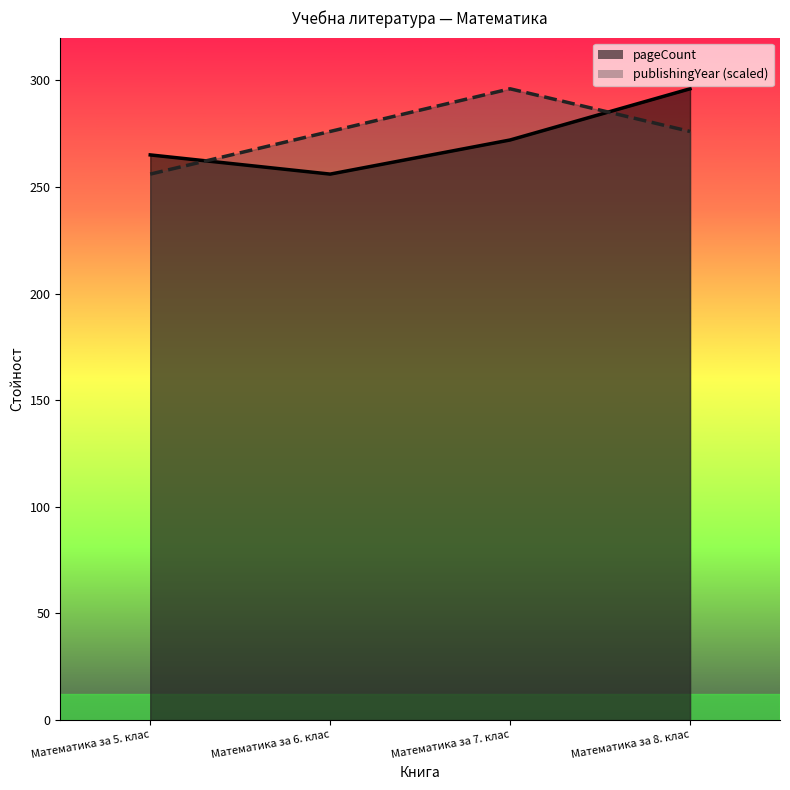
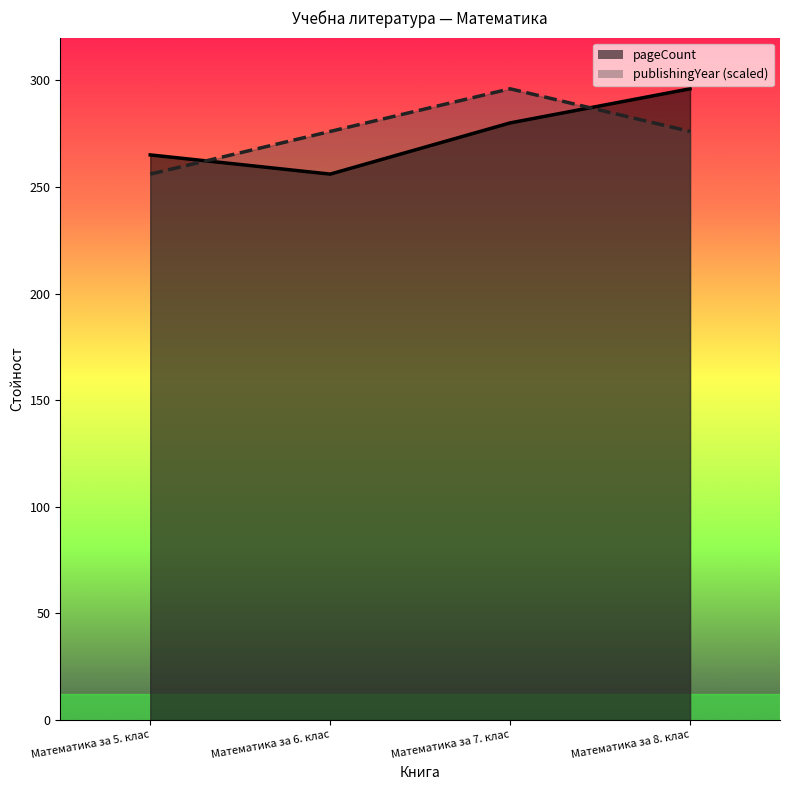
  {
    "pageCount": {
      "Математика за 5. клас": 265,
      "Математика за 6. клас": 256,
-     "Математика за 7. клас": 272,
+     "Математика за 7. клас": 280,
      "Математика за 8. клас": 296
    }
  }
